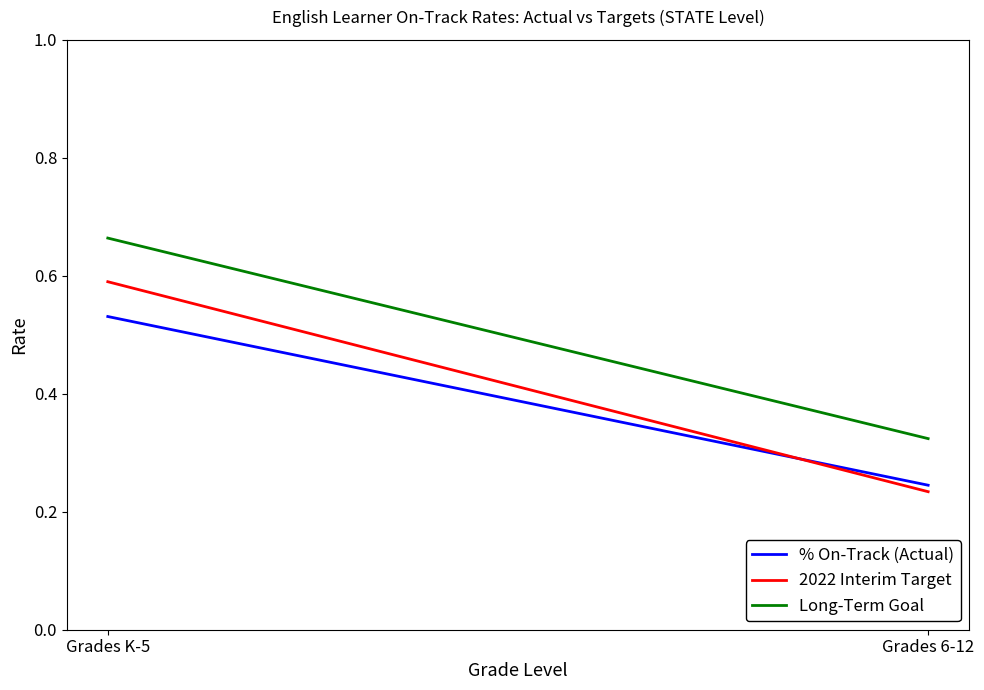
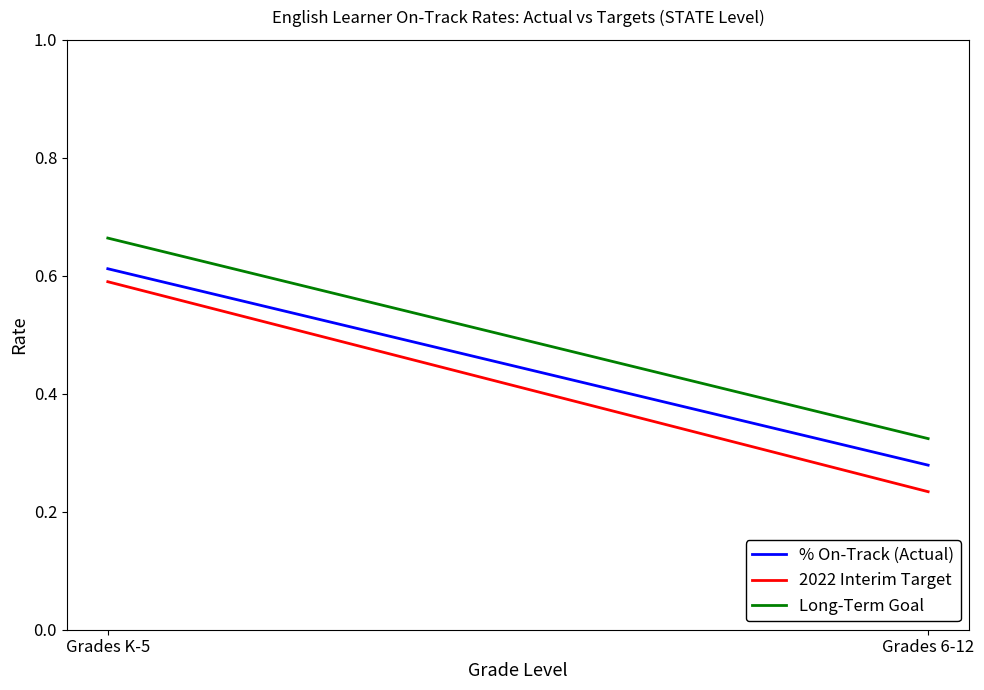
  {
    "% On-Track (Actual)": {
-     "Grades K-5": 0.53,
-     "Grades 6-12": 0.25
+     "Grades K-5": 0.61,
+     "Grades 6-12": 0.28
    },
    "2022 Interim Target": {
      "Grades K-5": 0.59,
      "Grades 6-12": 0.23
    },
    "Long-Term Goal": {
      "Grades K-5": 0.66,
      "Grades 6-12": 0.32
    }
  }
